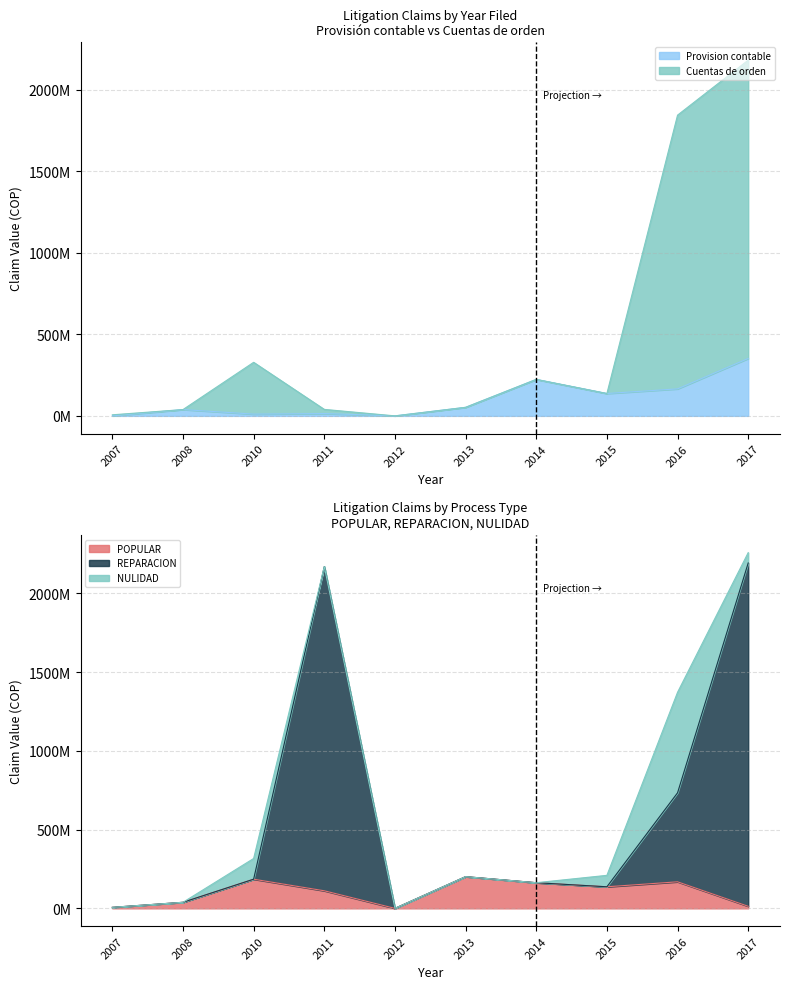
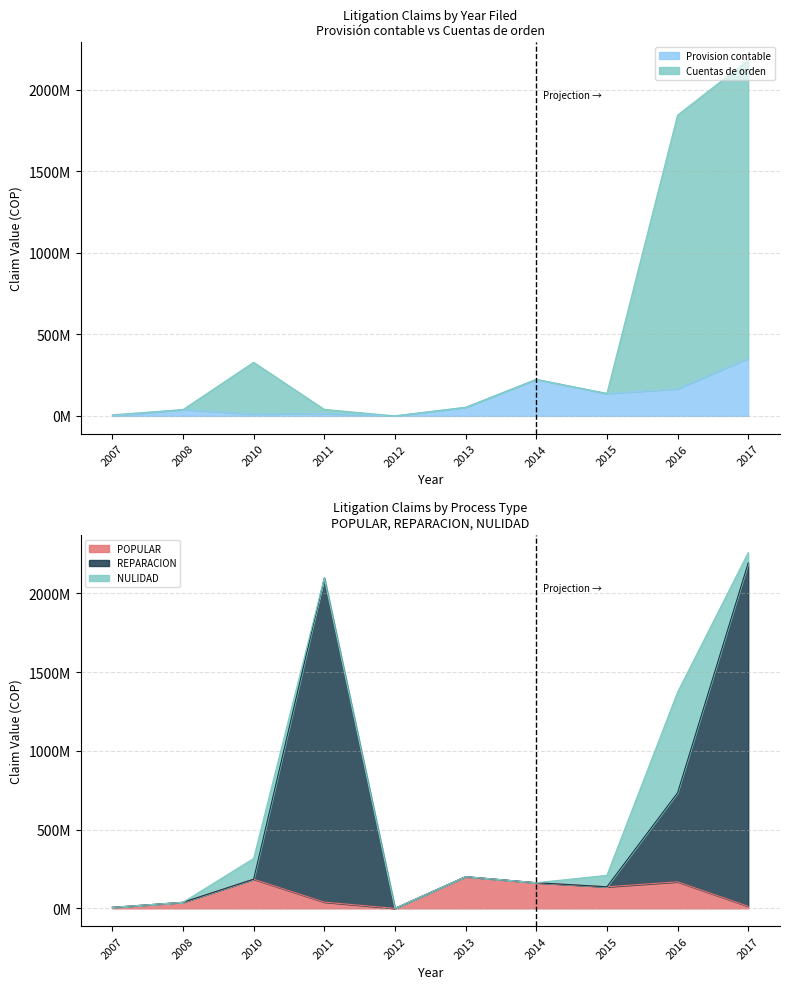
  {
    "Litigation Claims by Process Type POPULAR, REPARACION, NULIDAD": {
      "POPULAR": {
-       "2011": 110000000,
+       "2011": 40000000,
        "2016": 170000000,
        "2017": 10000000
      },
      "REPARACION": {
        "2016": 570000000,
        "2017": 2180000000
      },
      "NULIDAD": {
        "2010": 130000000,
        "2015": 70000000,
        "2016": 640000000,
        "2017": 70000000
      }
    }
  }
